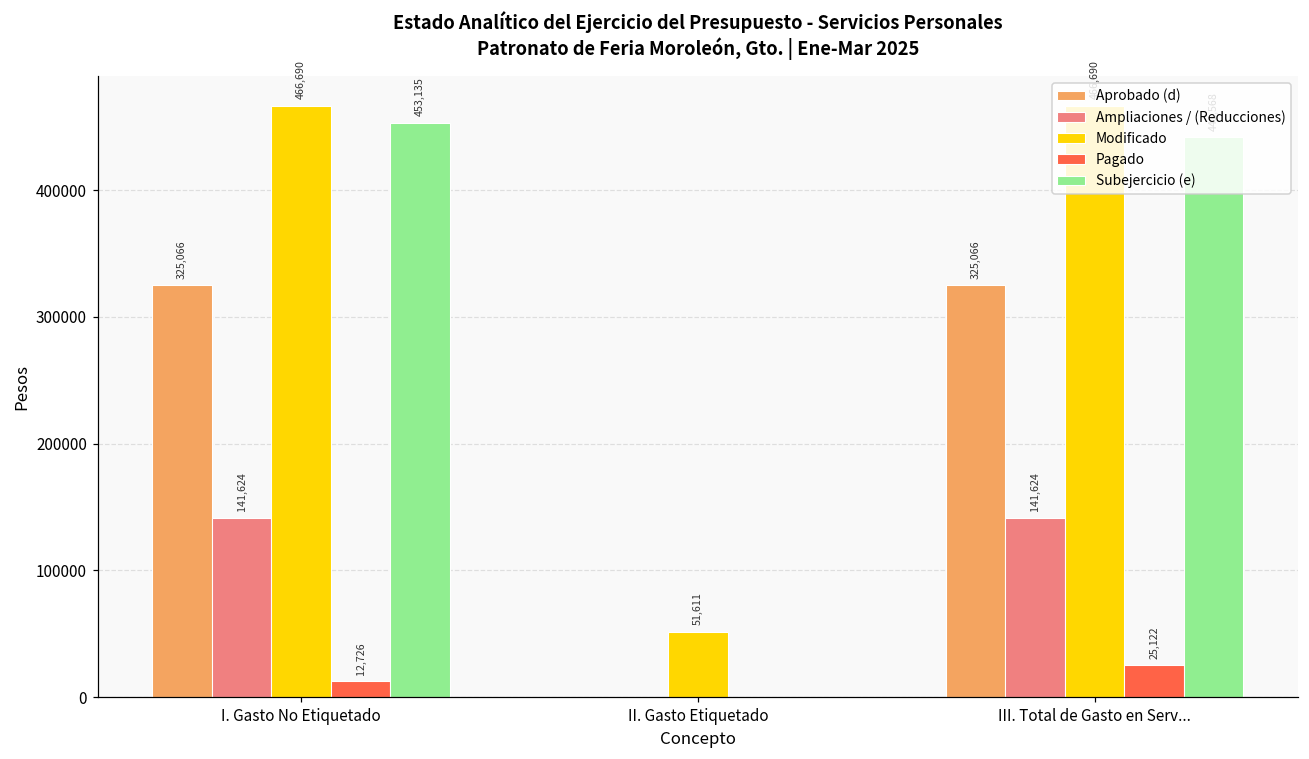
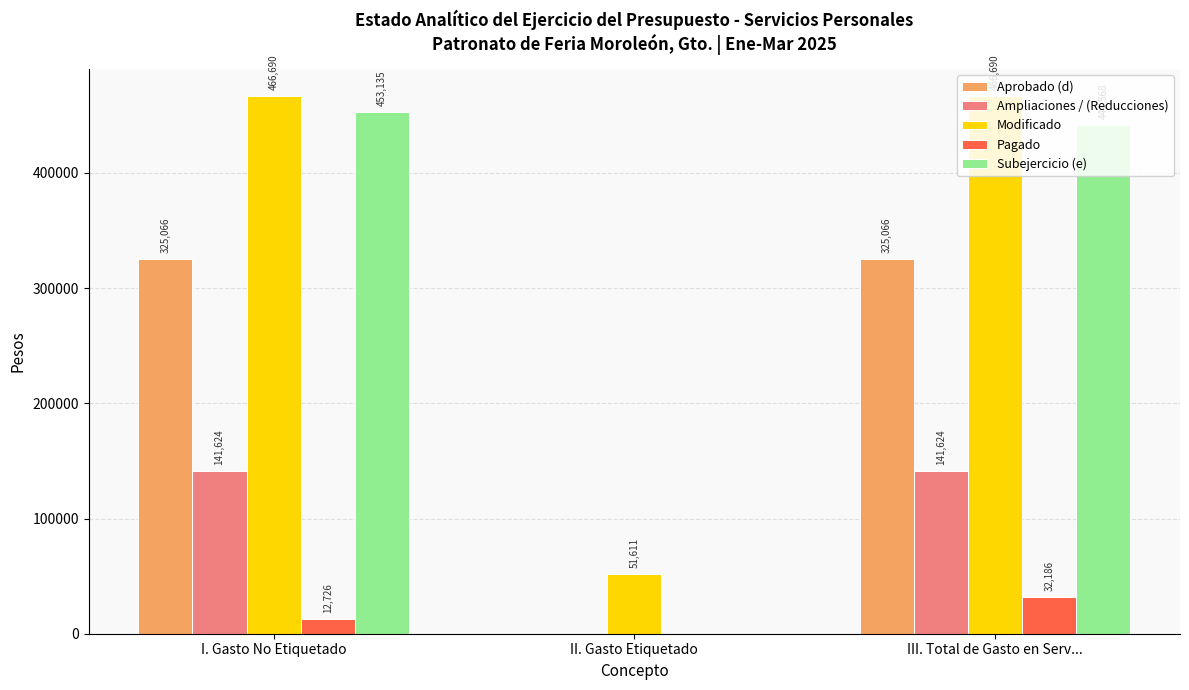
  {
    "Modificado": {
      "I. Gasto No Etiquetado": "466,690",
      "II. Gasto Etiquetado": "51,611"
    },
    "Pagado": {
      "I. Gasto No Etiquetado": "12,726",
-     "III. Total de Gasto en Serv...": "25,122"
+     "III. Total de Gasto en Serv...": "32,186"
    },
    "Subejercicio (e)": {
      "I. Gasto No Etiquetado": "453,135"
    }
  }
